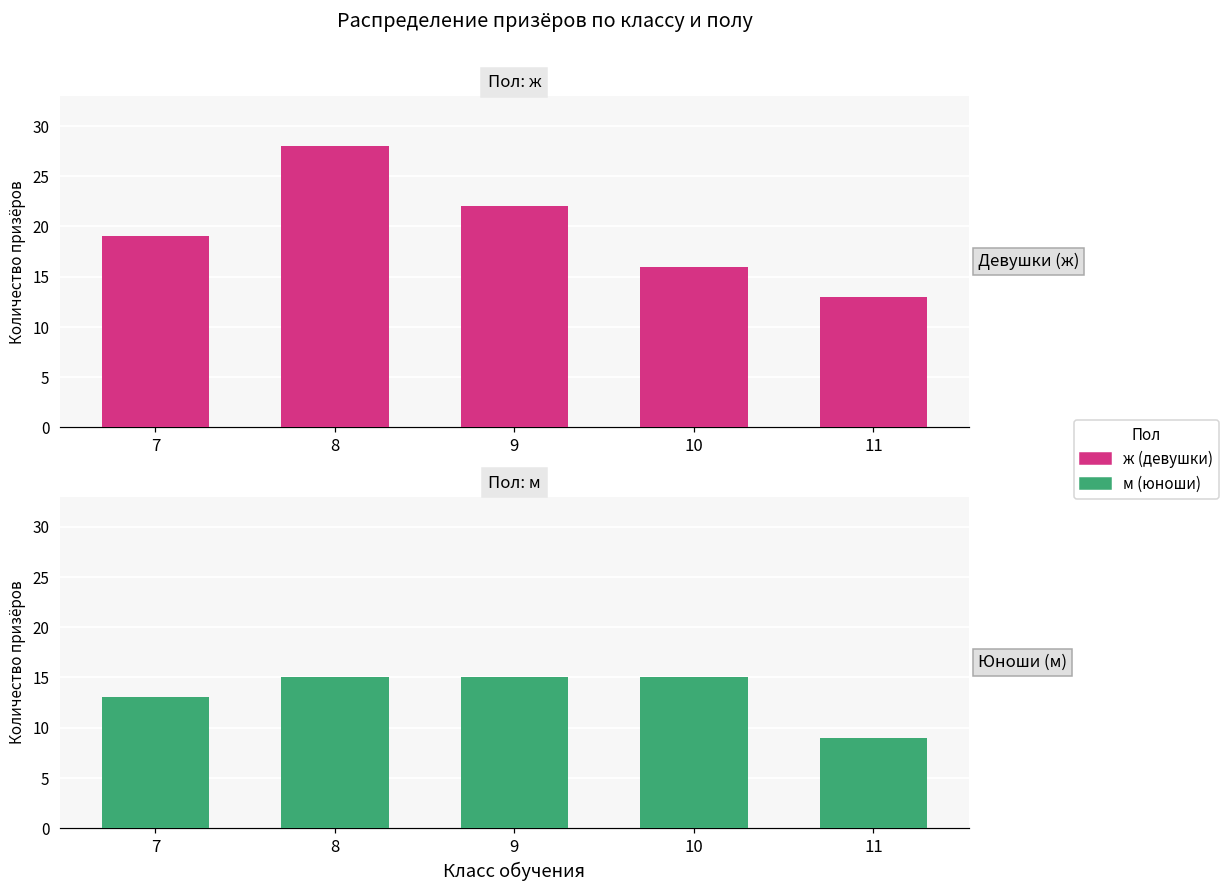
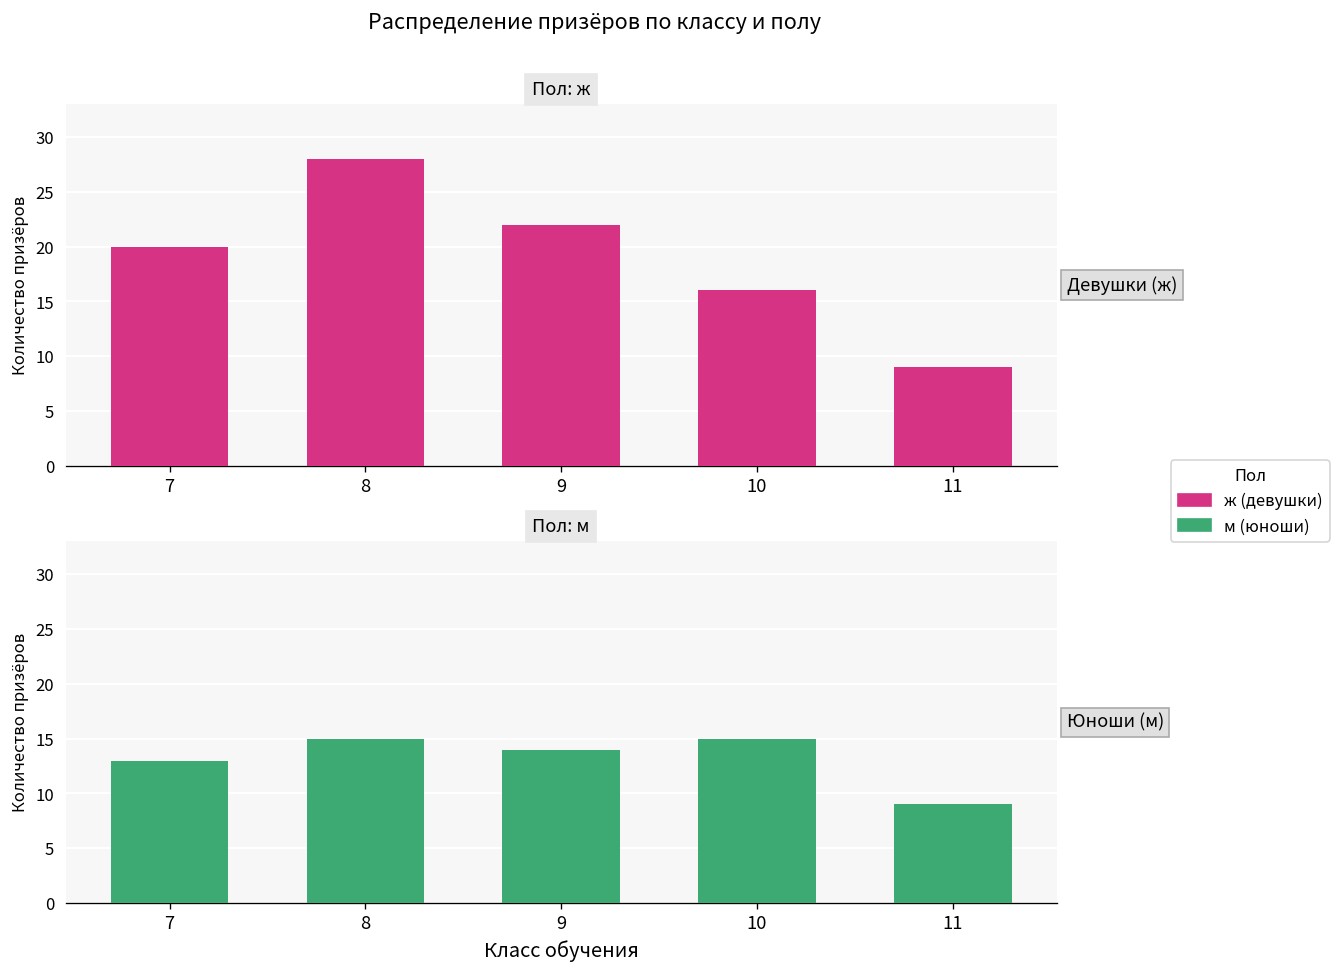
  {
    "Пол: ж": {
-     "7": 19,
+     "7": 20,
      "8": 28,
      "9": 22,
      "10": 16,
-     "11": 13
+     "11": 9
    },
    "Пол: м": {
      "7": 13,
      "8": 15,
-     "9": 15,
+     "9": 14,
      "10": 15,
      "11": 9
    }
  }
